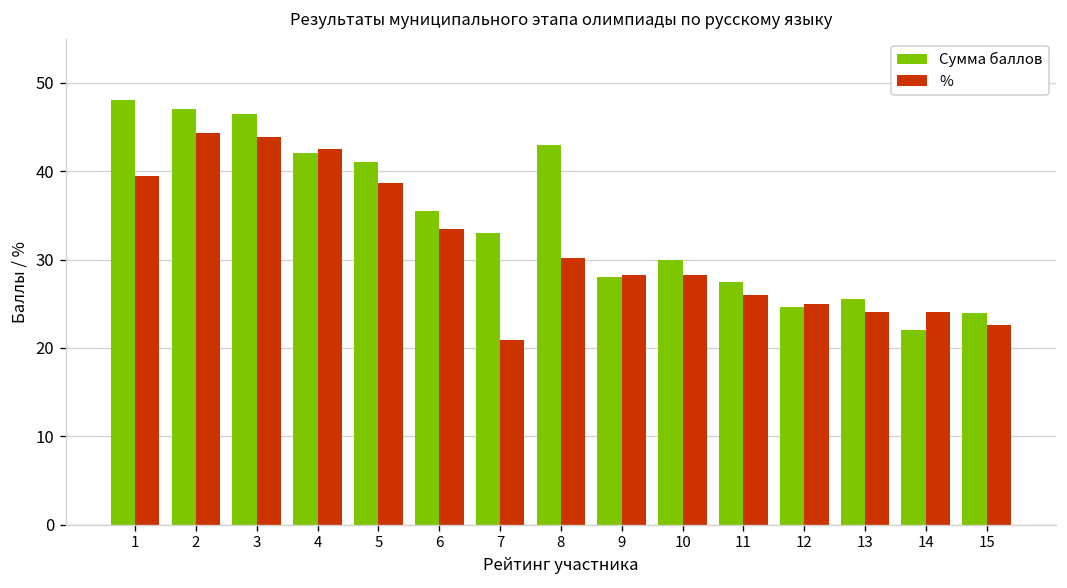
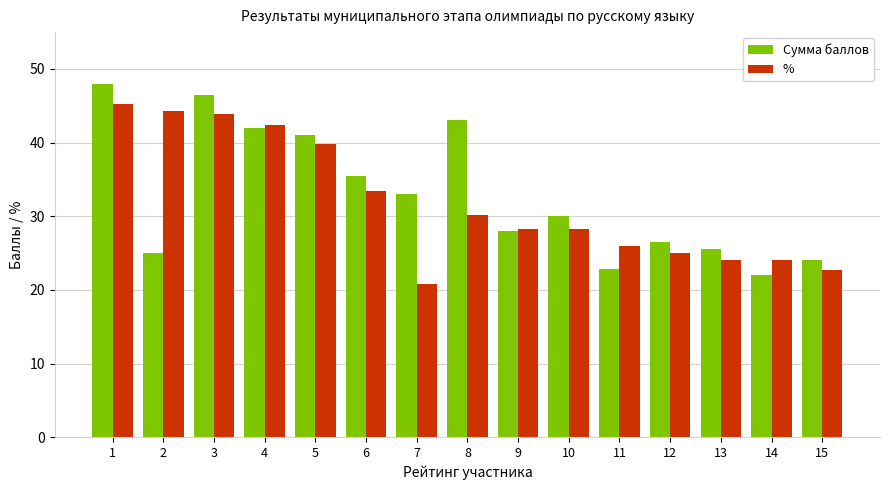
  {
    "Сумма баллов": {
      "1": 48,
-     "2": 47,
+     "2": 25,
      "3": 47,
      "4": 42,
      "5": 41,
      "6": 36,
      "7": 33,
      "8": 43,
      "9": 28,
      "10": 30,
-     "11": 28,
-     "12": 25,
+     "11": 23,
+     "12": 27,
      "13": 26,
      "14": 22,
      "15": 24
    },
    "%": {
-     "1": 39,
+     "1": 45,
      "2": 44,
      "3": 44,
      "4": 42,
-     "5": 39,
+     "5": 40,
      "6": 33,
      "7": 21,
      "8": 30,
      "9": 28,
      "10": 28,
      "11": 26,
      "12": 25,
      "13": 24,
      "14": 24,
      "15": 23
    }
  }
